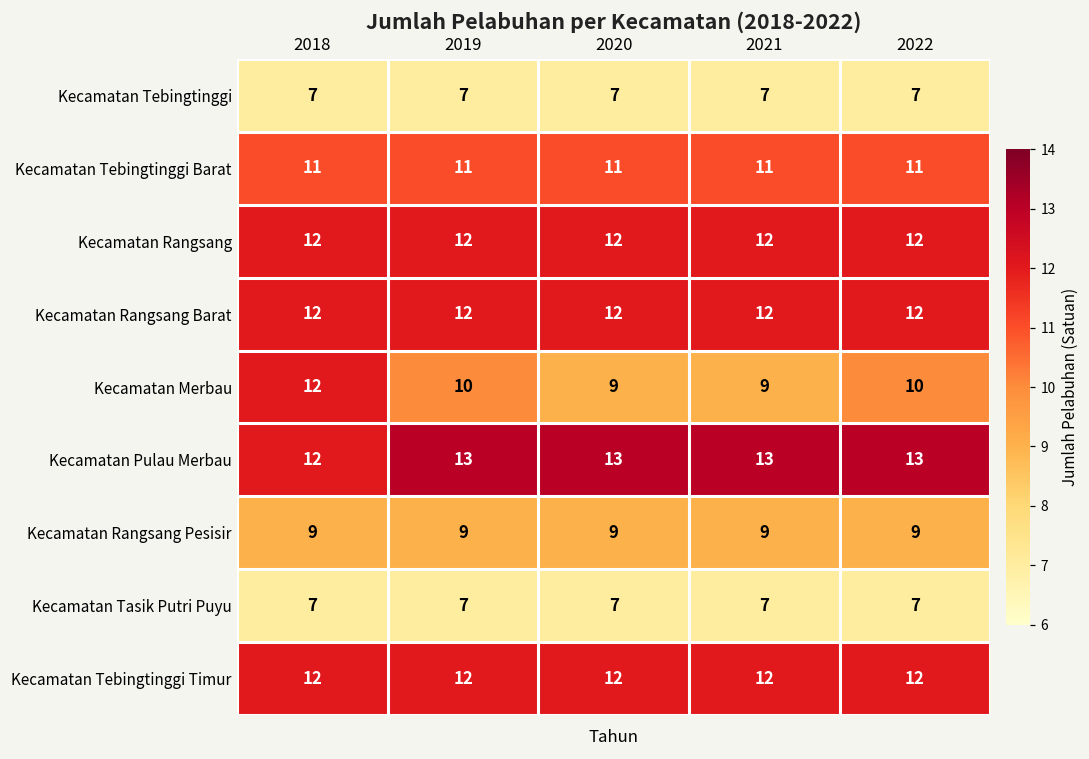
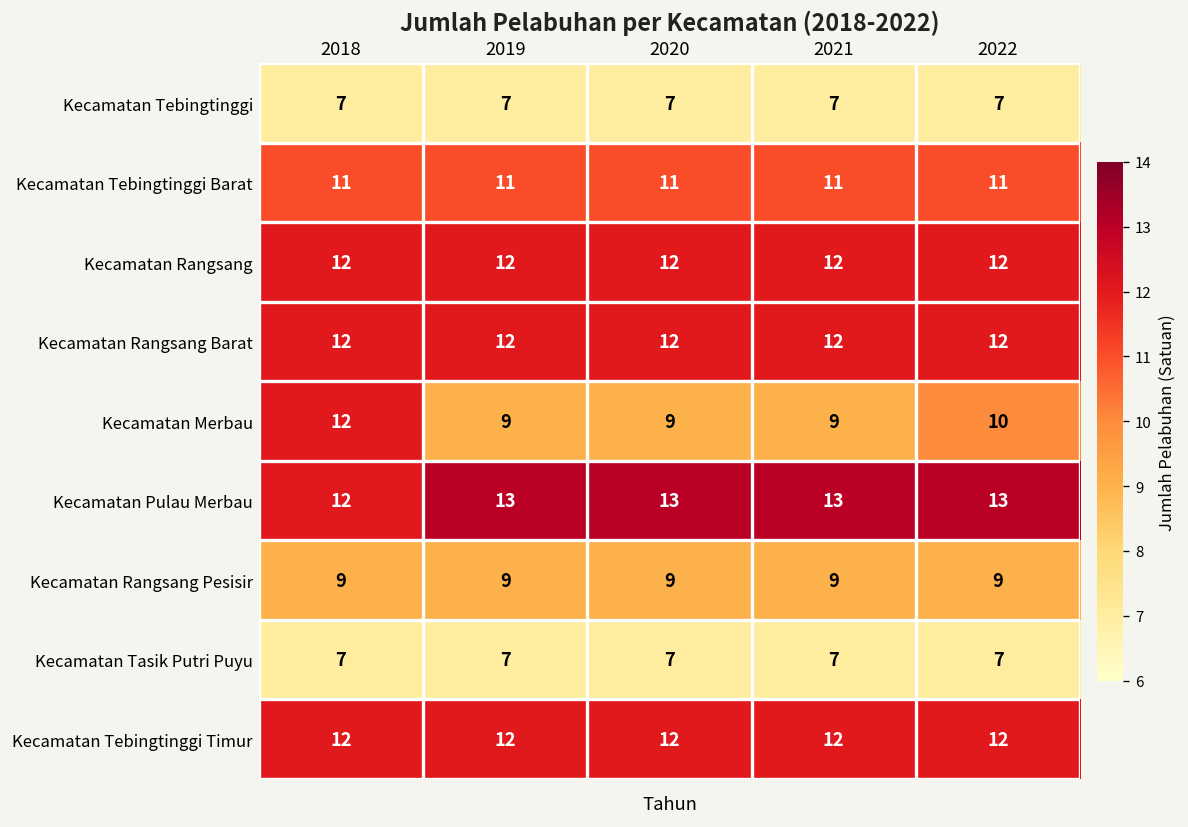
  {
    "Kecamatan Tebingtinggi": {
      "2018": 7,
      "2019": 7,
      "2020": 7,
      "2021": 7,
      "2022": 7
    },
    "Kecamatan Tebingtinggi Barat": {
      "2018": 11,
      "2019": 11,
      "2020": 11,
      "2021": 11,
      "2022": 11
    },
    "Kecamatan Rangsang": {
      "2018": 12,
      "2019": 12,
      "2020": 12,
      "2021": 12,
      "2022": 12
    },
    "Kecamatan Rangsang Barat": {
      "2018": 12,
      "2019": 12,
      "2020": 12,
      "2021": 12,
      "2022": 12
    },
    "Kecamatan Merbau": {
      "2018": 12,
-     "2019": 10,
+     "2019": 9,
      "2020": 9,
      "2021": 9,
      "2022": 10
    },
    "Kecamatan Pulau Merbau": {
      "2018": 12,
      "2019": 13,
      "2020": 13,
      "2021": 13,
      "2022": 13
    },
    "Kecamatan Rangsang Pesisir": {
      "2018": 9,
      "2019": 9,
      "2020": 9,
      "2021": 9,
      "2022": 9
    },
    "Kecamatan Tasik Putri Puyu": {
      "2018": 7,
      "2019": 7,
      "2020": 7,
      "2021": 7,
      "2022": 7
    },
    "Kecamatan Tebingtinggi Timur": {
      "2018": 12,
      "2019": 12,
      "2020": 12,
      "2021": 12,
      "2022": 12
    }
  }
